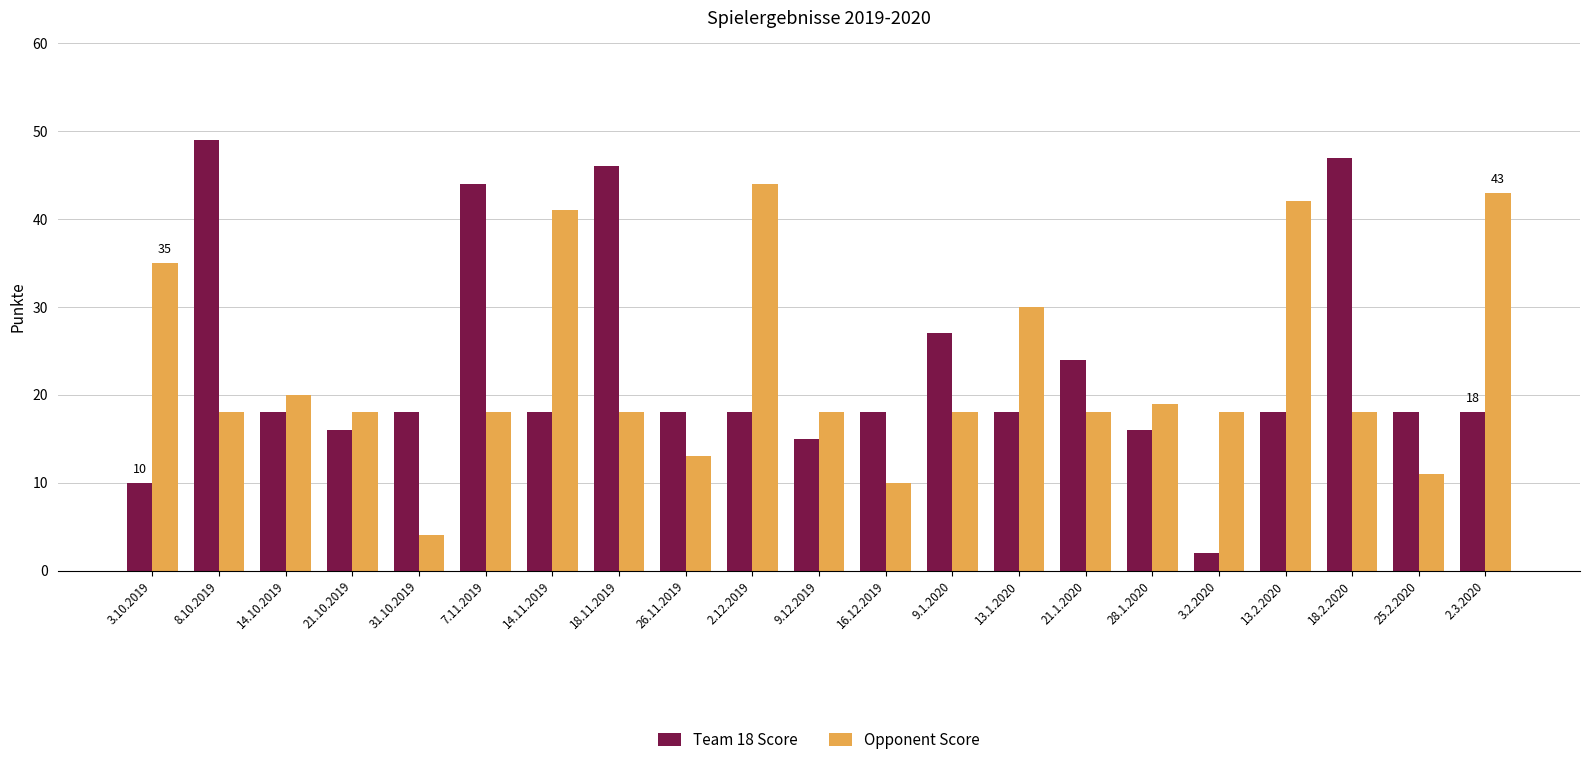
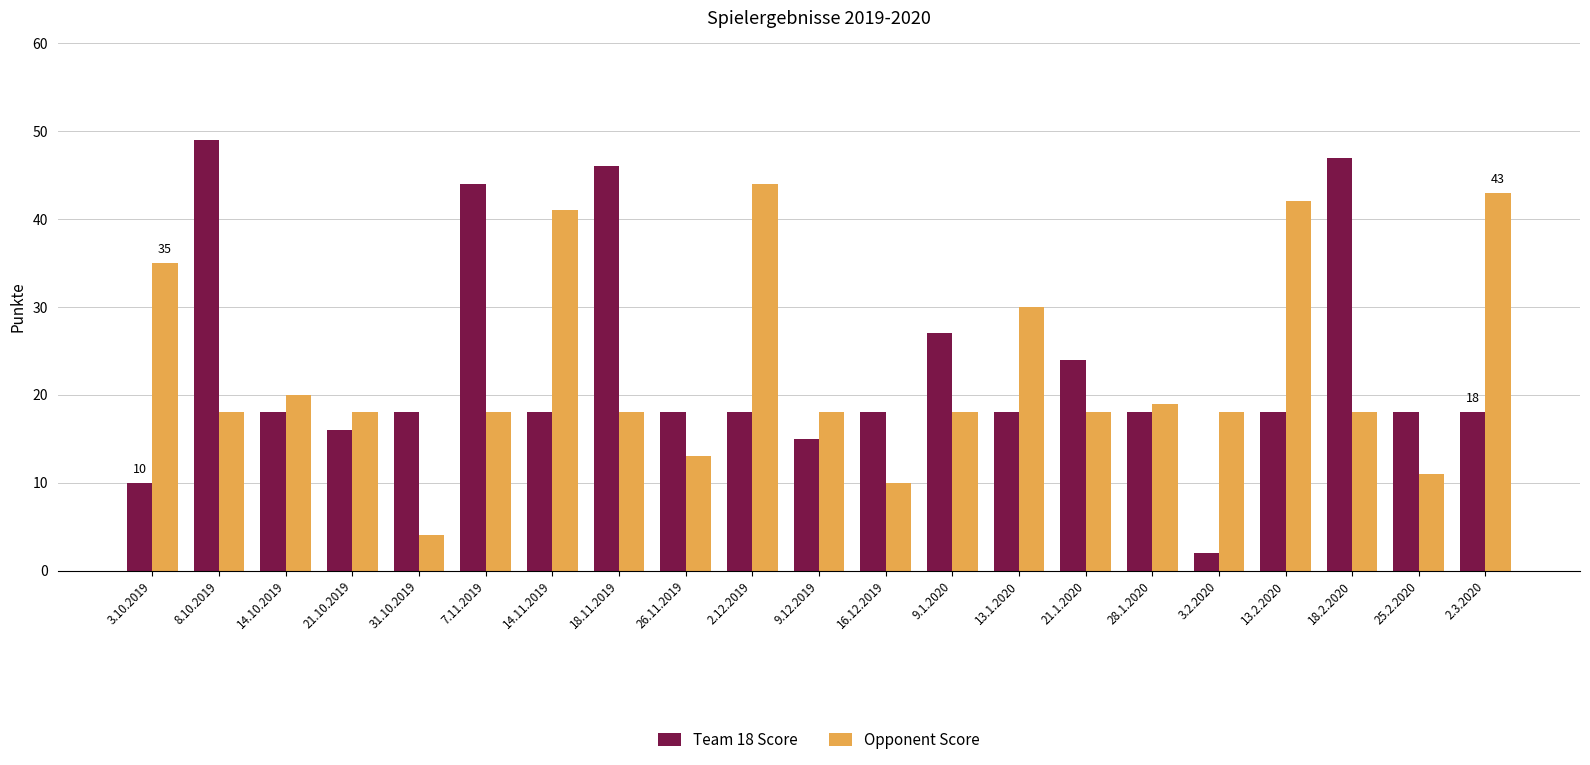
  {
    "Team 18 Score": {
      "8.10.2019": 49,
      "14.10.2019": 18,
      "21.10.2019": 16,
      "31.10.2019": 18,
      "7.11.2019": 44,
      "14.11.2019": 18,
      "18.11.2019": 46,
      "26.11.2019": 18,
      "2.12.2019": 18,
      "9.12.2019": 15,
      "16.12.2019": 18,
      "9.1.2020": 27,
      "13.1.2020": 18,
      "21.1.2020": 24,
-     "28.1.2020": 16,
+     "28.1.2020": 18,
      "3.2.2020": 2,
      "13.2.2020": 18,
      "18.2.2020": 47,
      "25.2.2020": 18
    },
    "Opponent Score": {
      "3.10.2019": 35,
      "2.3.2020": 43
    }
  }
